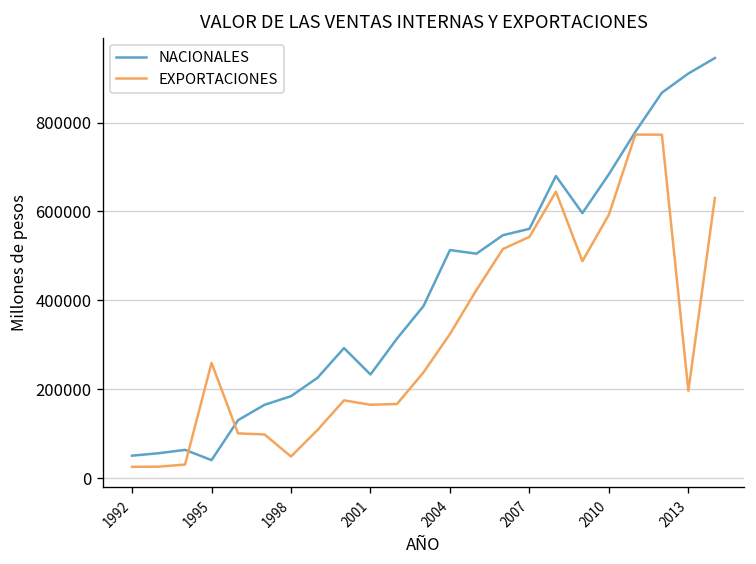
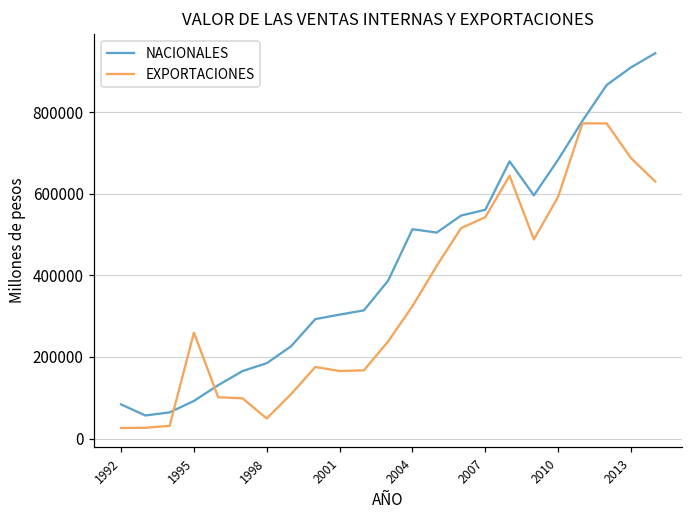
  {
    "NACIONALES": {
-     "1992": 50000,
-     "1995": 40000,
+     "1992": 80000,
+     "1995": 90000,
      "1998": 180000,
-     "2001": 230000,
+     "2001": 300000,
      "2004": 510000,
      "2007": 560000,
      "2010": 680000,
      "2013": 910000
    },
    "EXPORTACIONES": {
      "1992": 30000,
      "1995": 260000,
      "1998": 50000,
      "2001": 170000,
      "2004": 320000,
      "2007": 540000,
      "2010": 590000,
-     "2013": 200000
+     "2013": 690000
    }
  }
